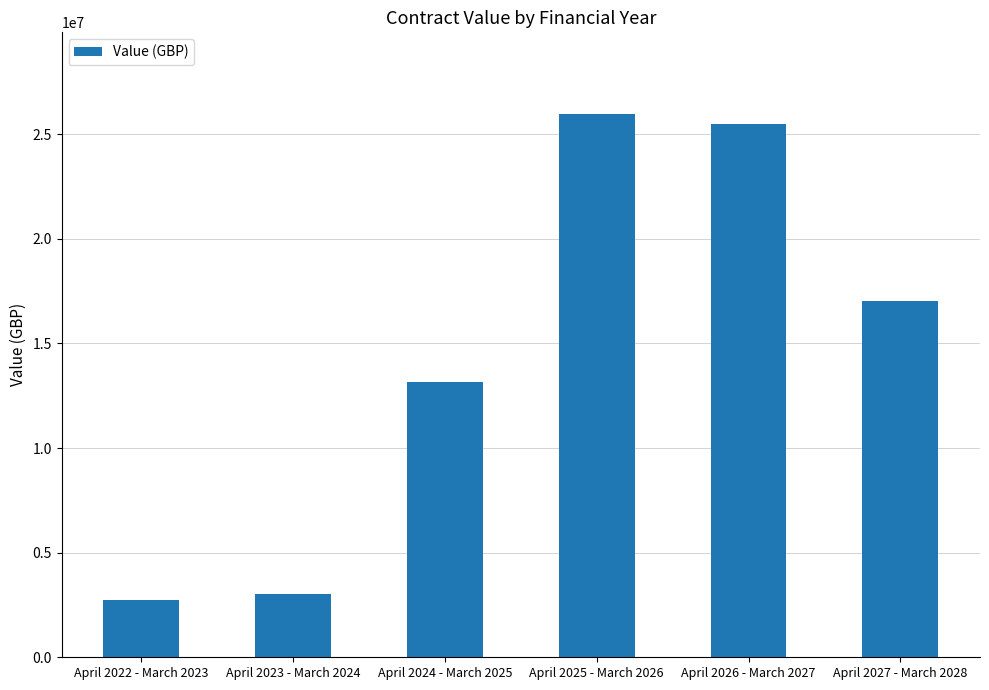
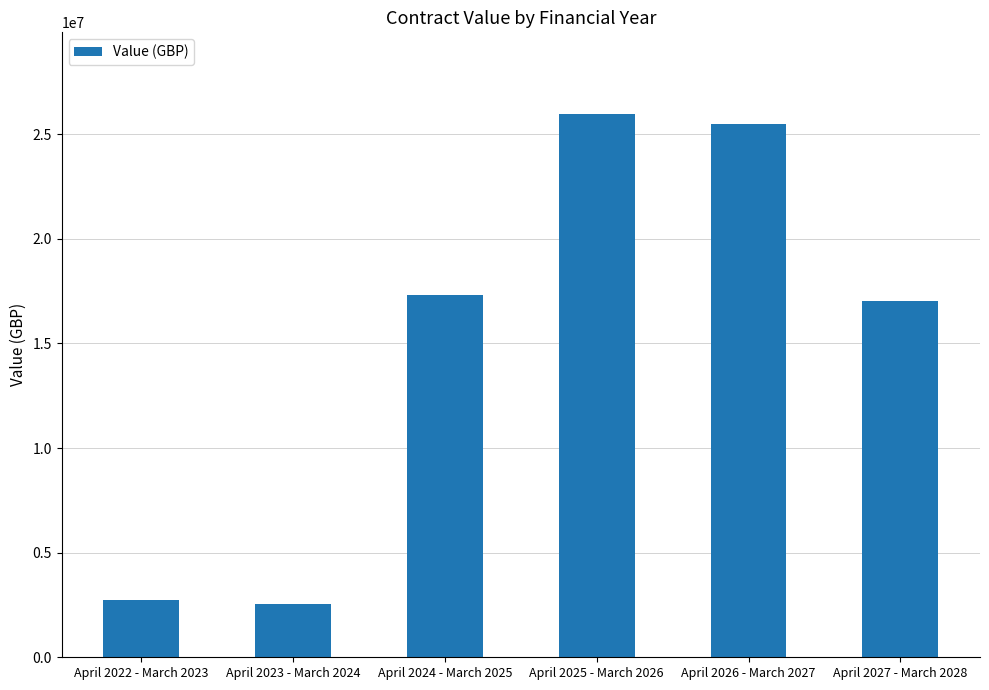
  {
    "April 2022 - March 2023": 2700000,
-   "April 2023 - March 2024": 3000000,
-   "April 2024 - March 2025": 13100000,
+   "April 2023 - March 2024": 2600000,
+   "April 2024 - March 2025": 17300000,
    "April 2025 - March 2026": 26000000,
    "April 2026 - March 2027": 25500000,
    "April 2027 - March 2028": 17000000
  }
